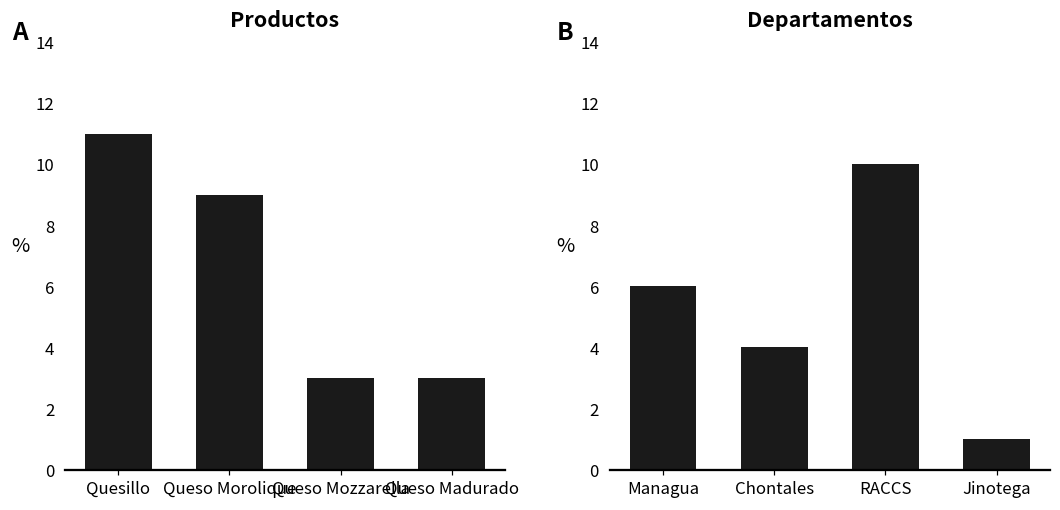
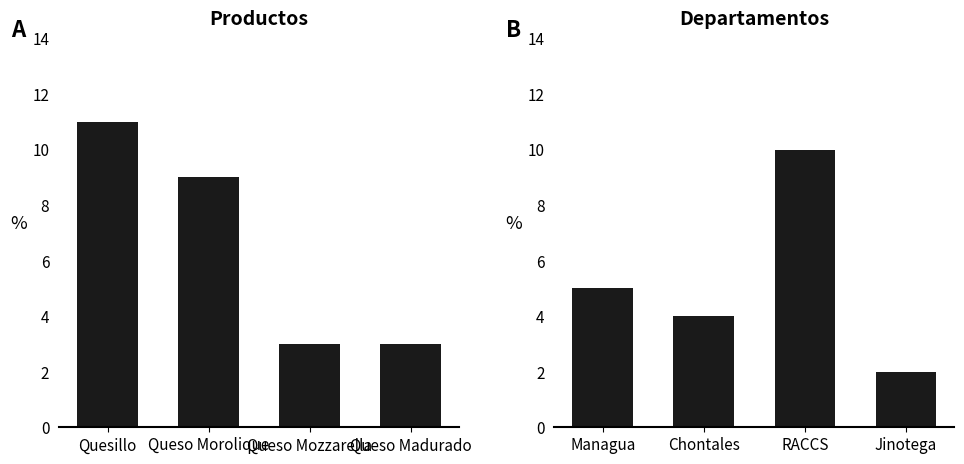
  {
    "Productos": {
      "Quesillo": 11.0
    },
    "Departamentos": {
-     "Managua": 6,
+     "Managua": 5,
      "Chontales": 4,
      "RACCS": 10,
-     "Jinotega": 1
+     "Jinotega": 2
    }
  }
